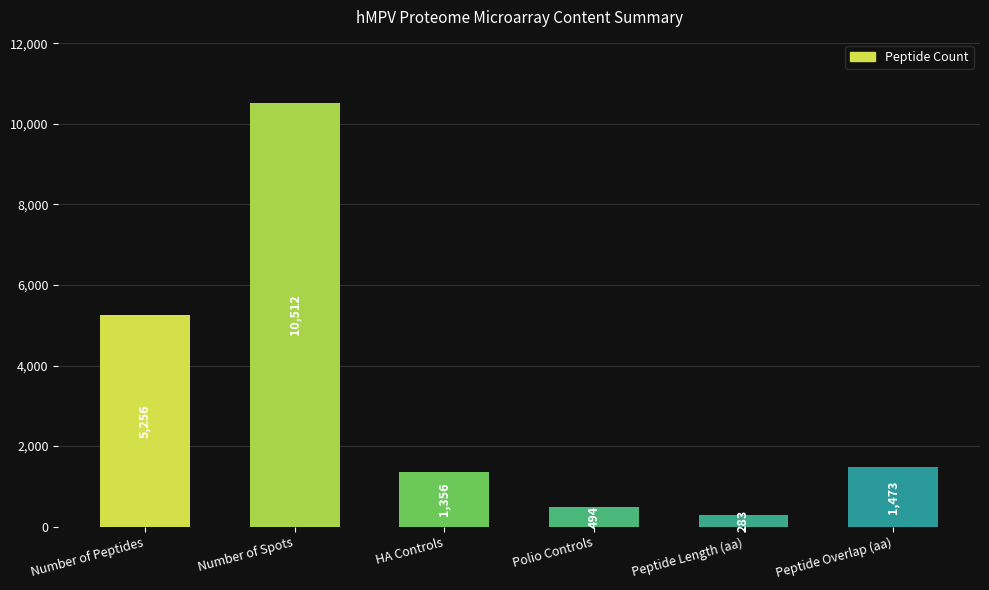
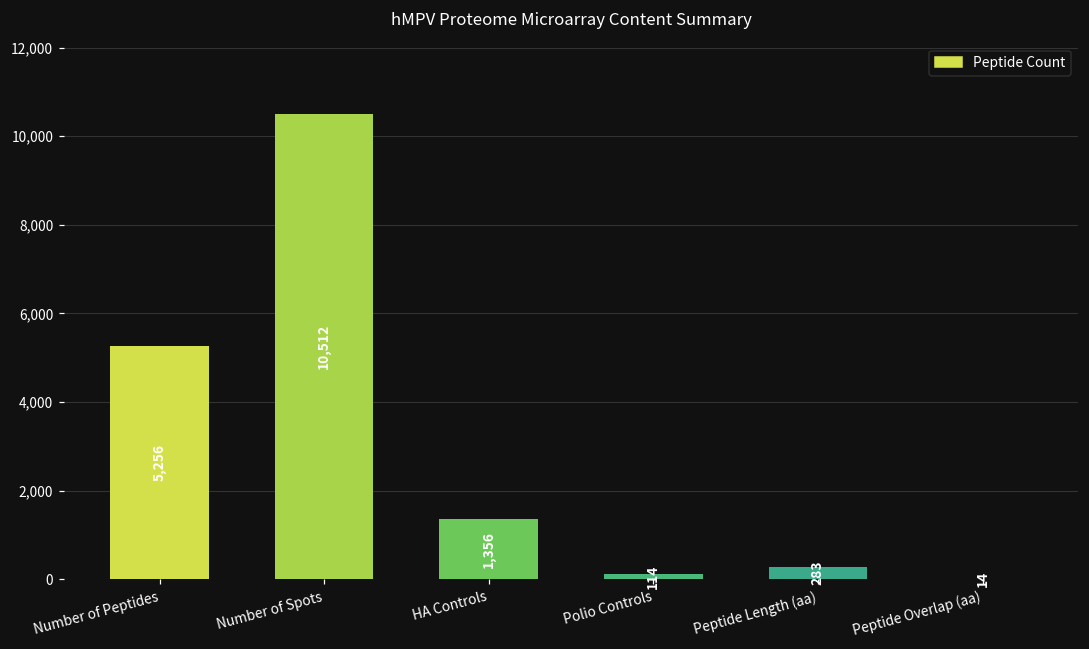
  {
    "Number of Peptides": "5,256",
    "Number of Spots": "10,512",
    "HA Controls": "1,356",
-   "Polio Controls": "494",
+   "Polio Controls": "114",
    "Peptide Length (aa)": "283",
-   "Peptide Overlap (aa)": "1,473"
+   "Peptide Overlap (aa)": "14"
  }
